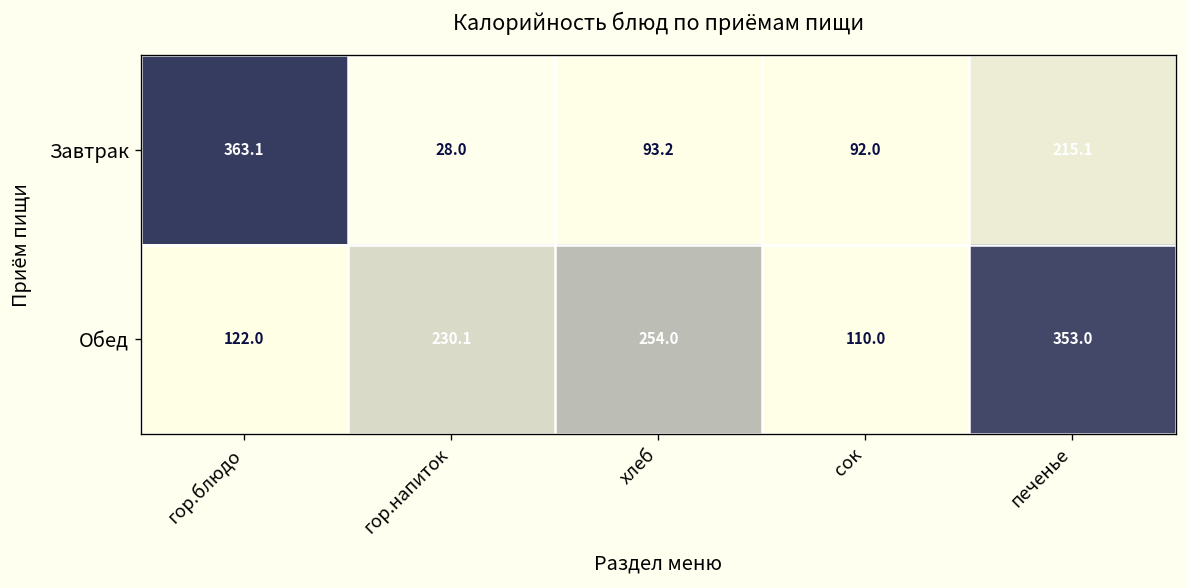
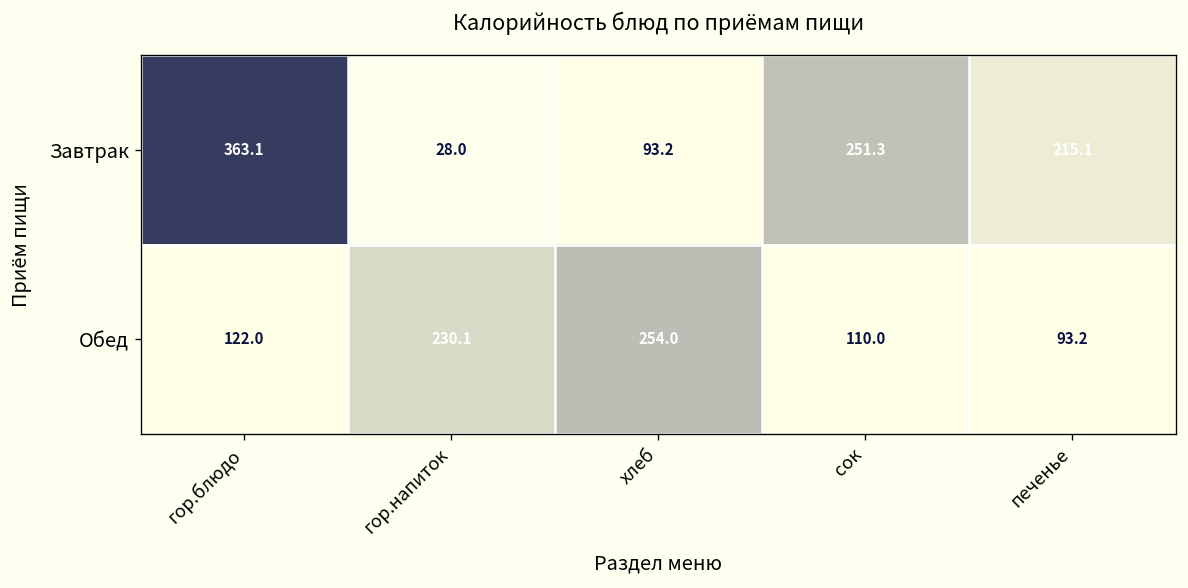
  {
    "Завтрак": {
      "гор.блюдо": 363.1,
      "гор.напиток": 28.0,
      "хлеб": 93.2,
-     "сок": 92.0
+     "сок": 251.3
    },
    "Обед": {
      "гор.блюдо": 122.0,
      "гор.напиток": 230.1,
      "хлеб": 254.0,
      "сок": 110.0,
-     "печенье": 353.0
+     "печенье": 93.2
    }
  }
